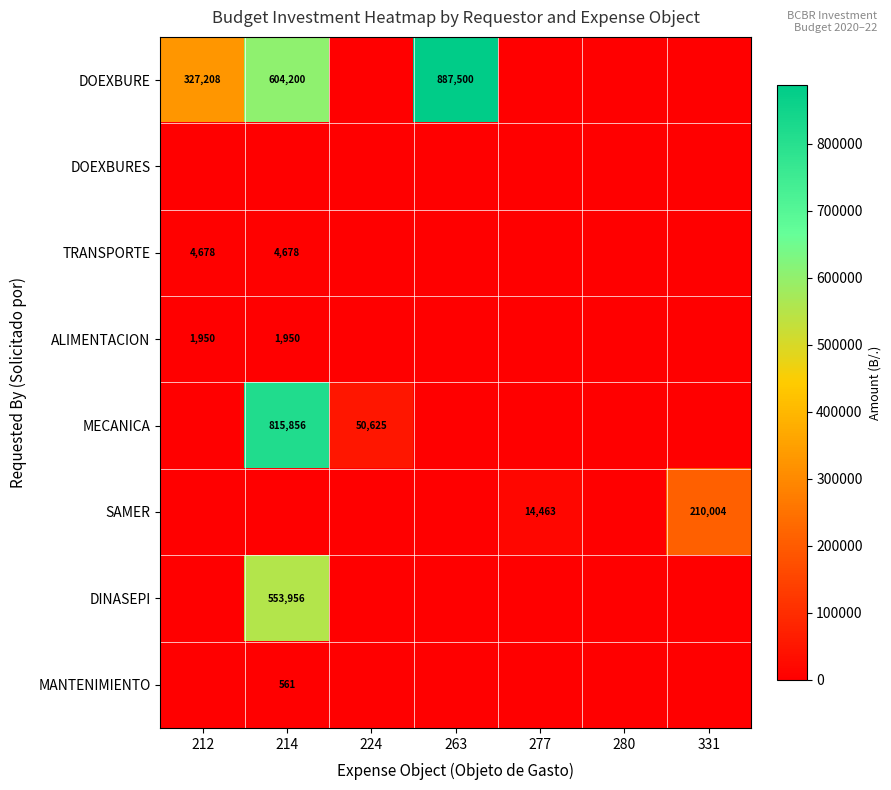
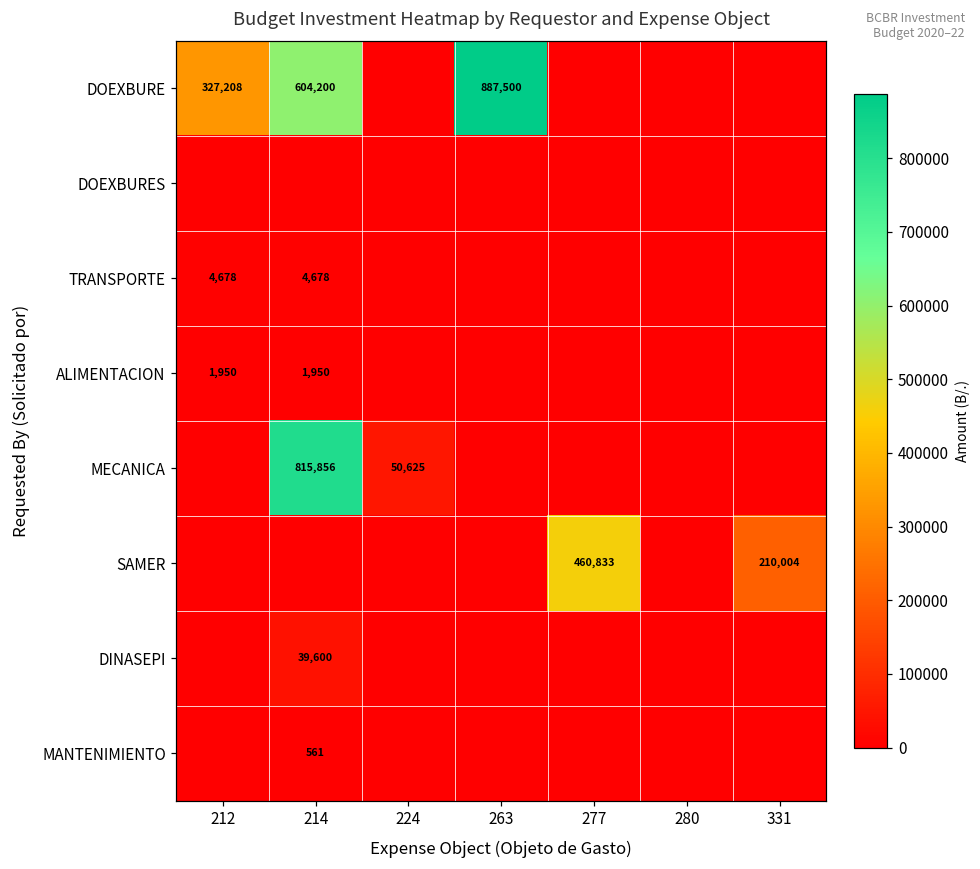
  {
    "DOEXBURE": {
      "212": "327,208",
      "214": "604,200",
      "263": "887,500"
    },
    "TRANSPORTE": {
      "212": "4,678",
      "214": "4,678"
    },
    "ALIMENTACION": {
      "212": "1,950",
      "214": "1,950"
    },
    "MECANICA": {
      "214": "815,856",
      "224": "50,625"
    },
    "SAMER": {
-     "277": "14,463",
+     "277": "460,833",
      "331": "210,004"
    },
    "DINASEPI": {
-     "214": "553,956"
+     "214": "39,600"
    },
    "MANTENIMIENTO": {
      "214": "561"
    }
  }
